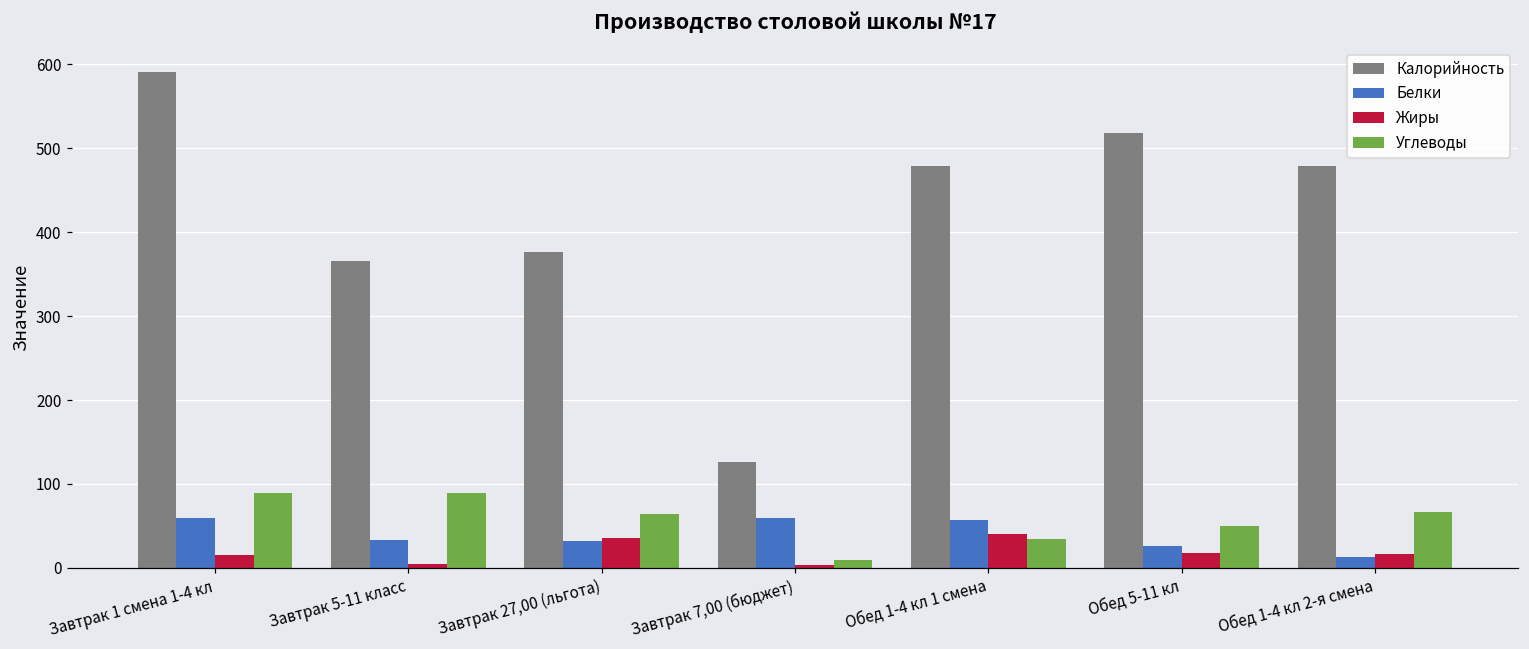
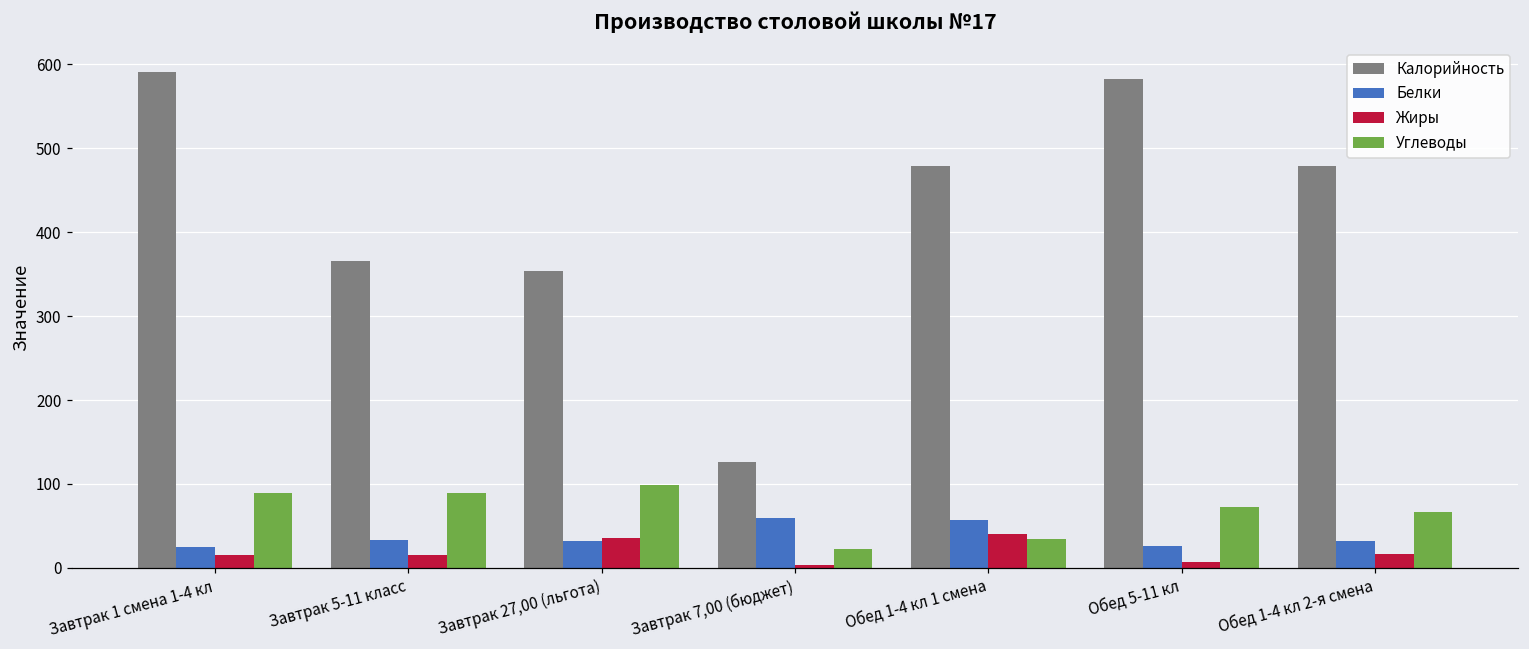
  {
    "Калорийность": {
      "Завтрак 1 смена 1-4 кл": 590,
      "Завтрак 5-11 класс": 370,
-     "Завтрак 27,00 (льгота)": 380,
+     "Завтрак 27,00 (льгота)": 350,
      "Завтрак 7,00 (бюджет)": 130,
      "Обед 1-4 кл 1 смена": 480,
-     "Обед 5-11 кл": 520,
+     "Обед 5-11 кл": 580,
      "Обед 1-4 кл 2-я смена": 480
    },
    "Белки": {
-     "Завтрак 1 смена 1-4 кл": 60,
+     "Завтрак 1 смена 1-4 кл": 30,
      "Завтрак 5-11 класс": 30,
      "Завтрак 27,00 (льгота)": 30,
      "Завтрак 7,00 (бюджет)": 60,
      "Обед 1-4 кл 1 смена": 60,
      "Обед 5-11 кл": 30,
-     "Обед 1-4 кл 2-я смена": 10
+     "Обед 1-4 кл 2-я смена": 30
    },
    "Жиры": {
      "Завтрак 1 смена 1-4 кл": 20,
-     "Завтрак 5-11 класс": 10,
+     "Завтрак 5-11 класс": 20,
      "Завтрак 27,00 (льгота)": 40,
      "Обед 1-4 кл 1 смена": 40,
-     "Обед 5-11 кл": 20,
+     "Обед 5-11 кл": 10,
      "Обед 1-4 кл 2-я смена": 20
    },
    "Углеводы": {
      "Завтрак 1 смена 1-4 кл": 90,
      "Завтрак 5-11 класс": 90,
-     "Завтрак 27,00 (льгота)": 60,
-     "Завтрак 7,00 (бюджет)": 10,
+     "Завтрак 27,00 (льгота)": 100,
+     "Завтрак 7,00 (бюджет)": 20,
      "Обед 1-4 кл 1 смена": 30,
-     "Обед 5-11 кл": 50,
+     "Обед 5-11 кл": 70,
      "Обед 1-4 кл 2-я смена": 70
    }
  }
